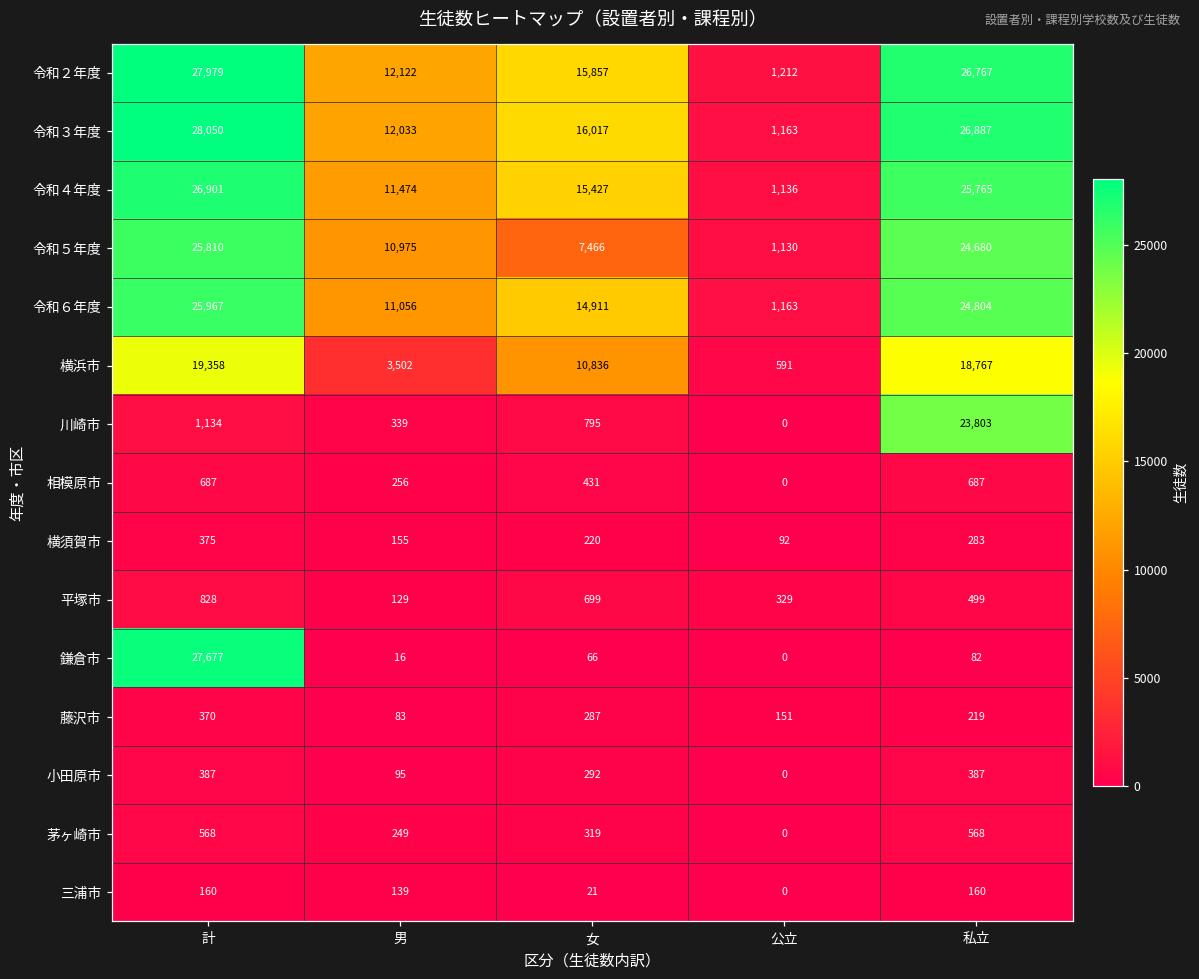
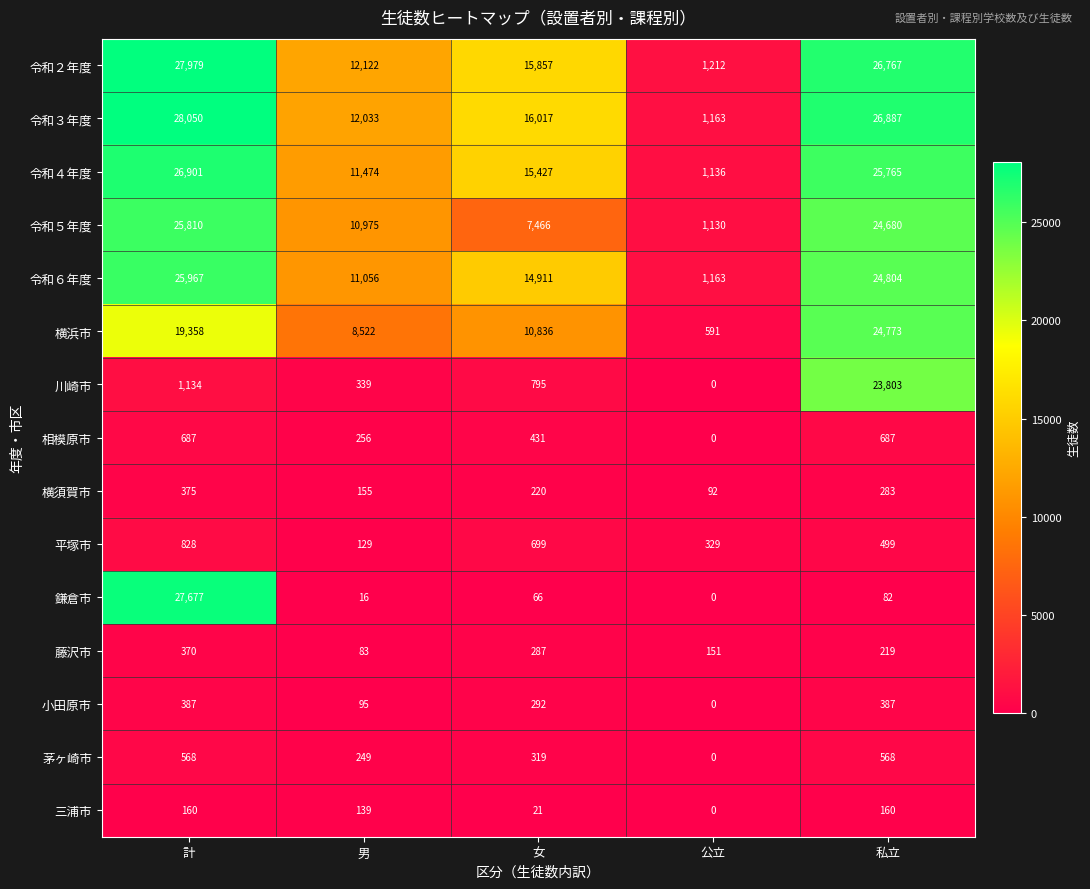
  {
    "令和２年度": {
      "計": "27,979",
      "男": "12,122",
      "女": "15,857",
      "公立": "1,212",
      "私立": "26,767"
    },
    "令和３年度": {
      "計": "28,050",
      "男": "12,033",
      "女": "16,017",
      "公立": "1,163",
      "私立": "26,887"
    },
    "令和４年度": {
      "計": "26,901",
      "男": "11,474",
      "女": "15,427",
      "公立": "1,136",
      "私立": "25,765"
    },
    "令和５年度": {
      "計": "25,810",
      "男": "10,975",
      "女": "7,466",
      "公立": "1,130",
      "私立": "24,680"
    },
    "令和６年度": {
      "計": "25,967",
      "男": "11,056",
      "女": "14,911",
      "公立": "1,163",
      "私立": "24,804"
    },
    "横浜市": {
      "計": "19,358",
-     "男": "3,502",
+     "男": "8,522",
      "女": "10,836",
      "公立": "591",
-     "私立": "18,767"
+     "私立": "24,773"
    },
    "川崎市": {
      "計": "1,134",
      "男": "339",
      "女": "795",
      "公立": "0",
      "私立": "23,803"
    },
    "相模原市": {
      "計": "687",
      "男": "256",
      "女": "431",
      "公立": "0",
      "私立": "687"
    },
    "横須賀市": {
      "計": "375",
      "男": "155",
      "女": "220",
      "公立": "92",
      "私立": "283"
    },
    "平塚市": {
      "計": "828",
      "男": "129",
      "女": "699",
      "公立": "329",
      "私立": "499"
    },
    "鎌倉市": {
      "計": "27,677",
      "男": "16",
      "女": "66",
      "公立": "0",
      "私立": "82"
    },
    "藤沢市": {
      "計": "370",
      "男": "83",
      "女": "287",
      "公立": "151",
      "私立": "219"
    },
    "小田原市": {
      "計": "387",
      "男": "95",
      "女": "292",
      "公立": "0",
      "私立": "387"
    },
    "茅ヶ崎市": {
      "計": "568",
      "男": "249",
      "女": "319",
      "公立": "0",
      "私立": "568"
    },
    "三浦市": {
      "計": "160",
      "男": "139",
      "女": "21",
      "公立": "0",
      "私立": "160"
    }
  }
